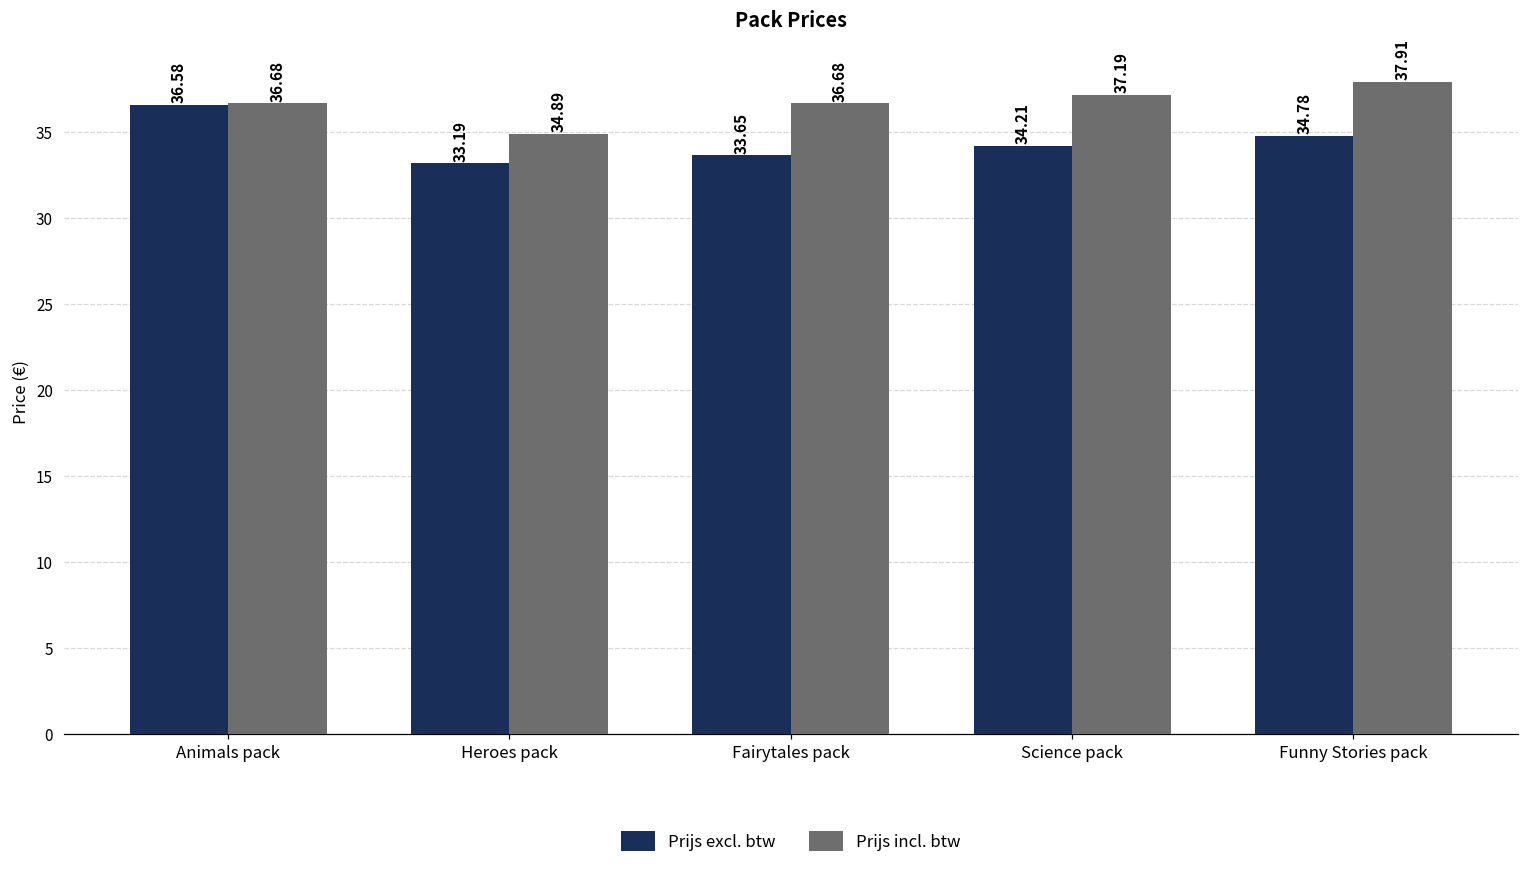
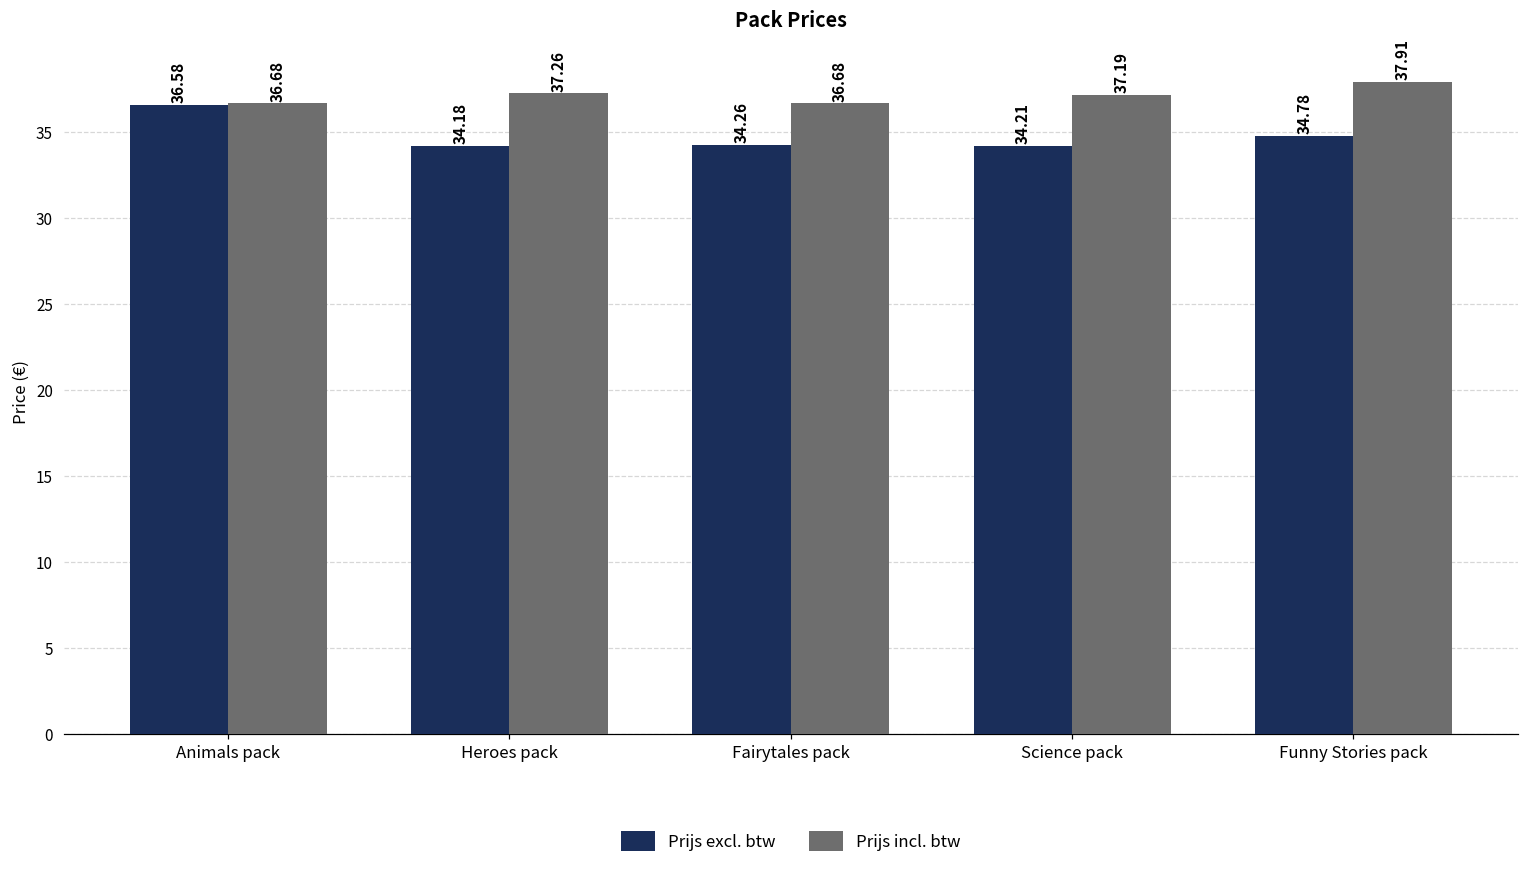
  {
    "Prijs excl. btw": {
      "Animals pack": 36.58,
-     "Heroes pack": 33.19,
-     "Fairytales pack": 33.65,
+     "Heroes pack": 34.18,
+     "Fairytales pack": 34.26,
      "Science pack": 34.21,
      "Funny Stories pack": 34.78
    },
    "Prijs incl. btw": {
      "Animals pack": 36.68,
-     "Heroes pack": 34.89,
+     "Heroes pack": 37.26,
      "Fairytales pack": 36.68,
      "Science pack": 37.19,
      "Funny Stories pack": 37.91
    }
  }
